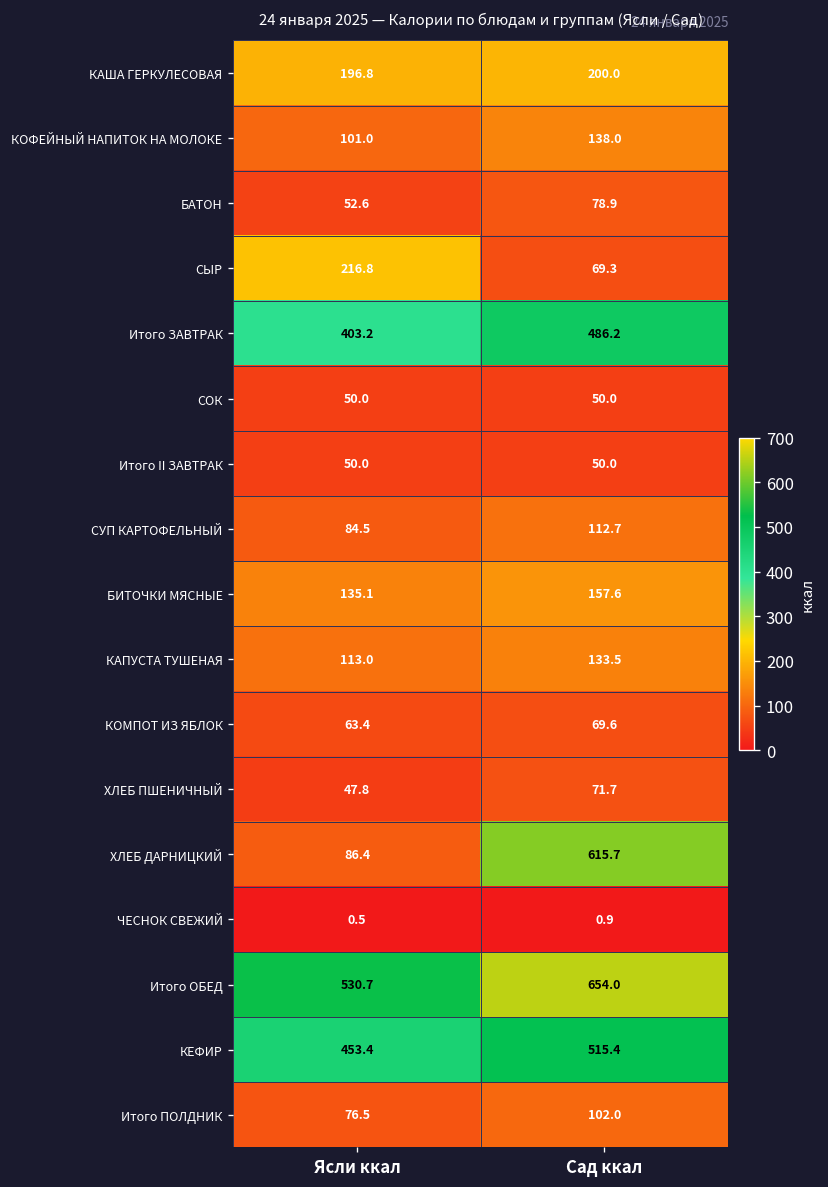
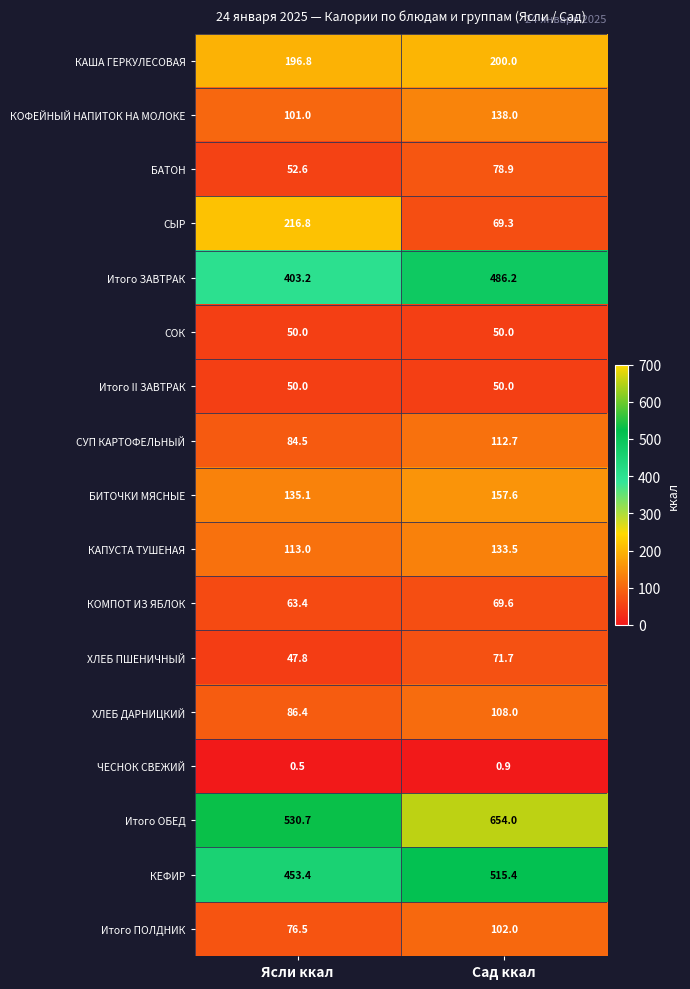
  {
    "КАША ГЕРКУЛЕСОВАЯ": {
      "Ясли ккал": 196.8,
      "Сад ккал": 200.0
    },
    "КОФЕЙНЫЙ НАПИТОК НА МОЛОКЕ": {
      "Ясли ккал": 101.0,
      "Сад ккал": 138.0
    },
    "БАТОН": {
      "Ясли ккал": 52.6,
      "Сад ккал": 78.9
    },
    "СЫР": {
      "Ясли ккал": 216.8,
      "Сад ккал": 69.3
    },
    "Итого ЗАВТРАК": {
      "Ясли ккал": 403.2,
      "Сад ккал": 486.2
    },
    "СОК": {
      "Ясли ккал": 50.0,
      "Сад ккал": 50.0
    },
    "Итого II ЗАВТРАК": {
      "Ясли ккал": 50.0,
      "Сад ккал": 50.0
    },
    "СУП КАРТОФЕЛЬНЫЙ": {
      "Ясли ккал": 84.5,
      "Сад ккал": 112.7
    },
    "БИТОЧКИ МЯСНЫЕ": {
      "Ясли ккал": 135.1,
      "Сад ккал": 157.6
    },
    "КАПУСТА ТУШЕНАЯ": {
      "Ясли ккал": 113.0,
      "Сад ккал": 133.5
    },
    "КОМПОТ ИЗ ЯБЛОК": {
      "Ясли ккал": 63.4,
      "Сад ккал": 69.6
    },
    "ХЛЕБ ПШЕНИЧНЫЙ": {
      "Ясли ккал": 47.8,
      "Сад ккал": 71.7
    },
    "ХЛЕБ ДАРНИЦКИЙ": {
      "Ясли ккал": 86.4,
-     "Сад ккал": 615.7
+     "Сад ккал": 108.0
    },
    "ЧЕСНОК СВЕЖИЙ": {
      "Ясли ккал": 0.5,
      "Сад ккал": 0.9
    },
    "Итого ОБЕД": {
      "Ясли ккал": 530.7,
      "Сад ккал": 654.0
    },
    "КЕФИР": {
      "Ясли ккал": 453.4,
      "Сад ккал": 515.4
    },
    "Итого ПОЛДНИК": {
      "Ясли ккал": 76.5,
      "Сад ккал": 102.0
    }
  }
